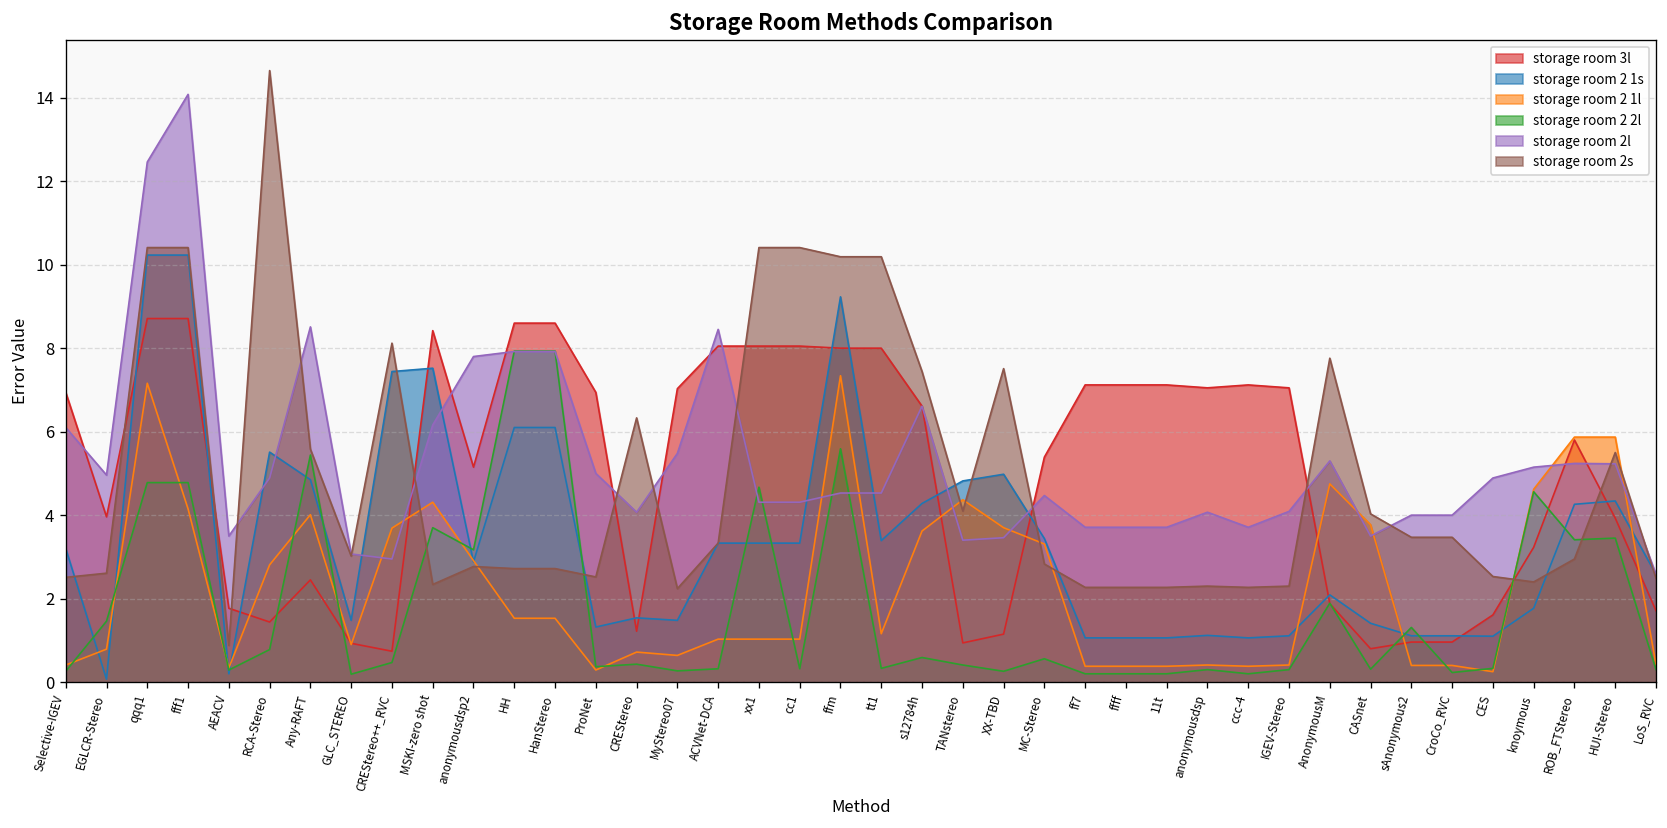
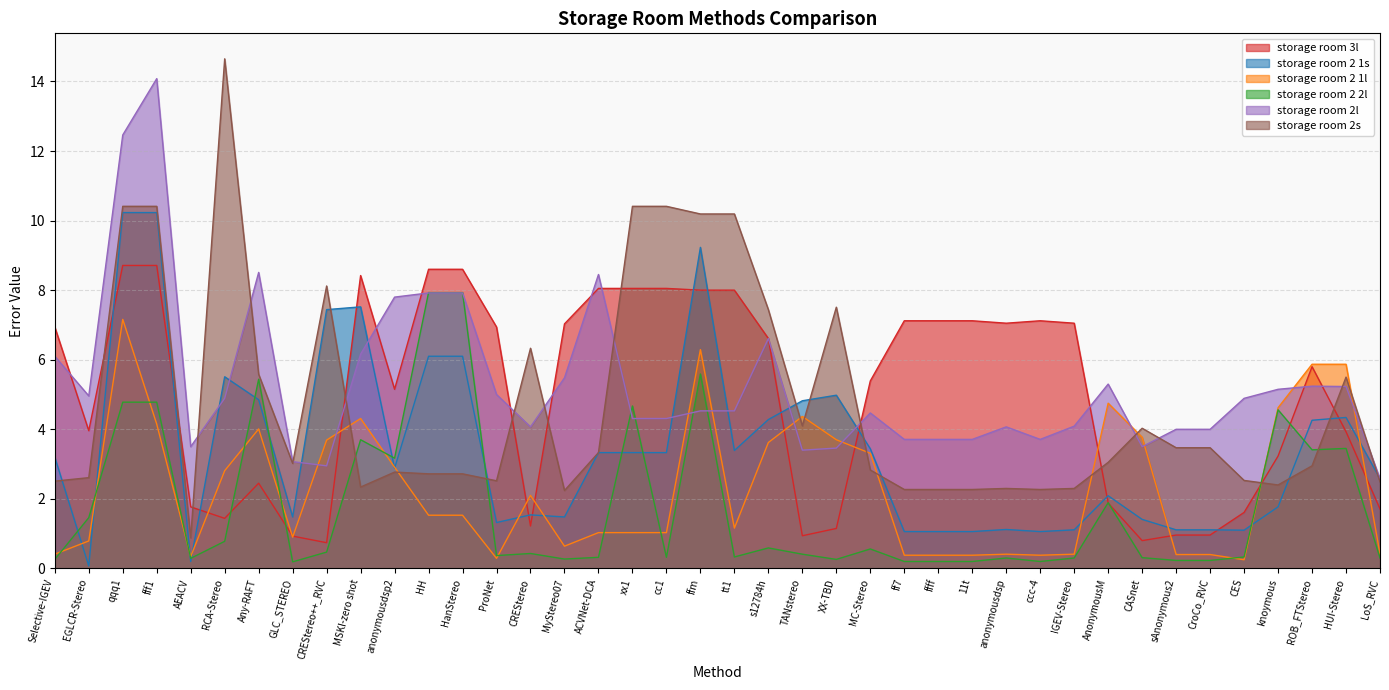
  {
    "storage room 2 1l": {
      "Selective-IGEV": 0.4,
      "EGLCR-Stereo": 0.8,
      "qqq1": 7.2,
      "fff1": 4.2,
      "RCA-Stereo": 2.8,
      "Any-RAFT": 4.0,
      "CREStereo++_RVC": 3.7,
      "MSKI-zero shot": 4.3,
      "HH": 1.5,
      "HanStereo": 1.5,
      "ProNet": 0.3,
-     "CREStereo": 0.7,
+     "CREStereo": 2.1,
      "MyStereo07": 0.6,
      "ACVNet-DCA": 1.0,
      "xx1": 1.0,
      "cc1": 1.0,
-     "ffm": 7.3,
+     "ffm": 6.3,
      "tt1": 1.2,
      "s12784h": 3.6,
      "TANstereo": 4.4,
      "XX-TBD": 3.7,
      "MC-Stereo": 3.3,
      "ff7": 0.4,
      "ffff": 0.4,
      "11t": 0.4,
      "anonymousdsp": 0.4,
      "ccc-4": 0.4,
      "IGEV-Stereo": 0.4,
      "AnonymousM": 4.8,
      "CASnet": 3.8,
      "sAnonymous2": 0.4,
      "CroCo_RVC": 0.4,
      "CES": 0.3,
      "HUI-Stereo": 5.9,
      "LoS_RVC": 0.4
    },
    "storage room 2 2l": {
      "Selective-IGEV": 0.3,
      "EGLCR-Stereo": 1.5,
      "qqq1": 4.8,
      "fff1": 4.8,
      "RCA-Stereo": 0.8,
      "Any-RAFT": 5.4,
      "GLC_STEREO": 0.2,
      "CREStereo++_RVC": 0.5,
      "MSKI-zero shot": 3.7,
      "anonymousdsp2": 3.2,
      "ProNet": 0.4,
      "CREStereo": 0.4,
      "MyStereo07": 0.3,
      "ACVNet-DCA": 0.3,
      "xx1": 4.7,
      "cc1": 0.3,
      "ffm": 5.6,
      "tt1": 0.3,
      "s12784h": 0.6,
      "TANstereo": 0.4,
      "XX-TBD": 0.3,
      "MC-Stereo": 0.6,
      "ff7": 0.2,
      "ffff": 0.2,
      "11t": 0.2,
      "anonymousdsp": 0.3,
      "ccc-4": 0.2,
      "IGEV-Stereo": 0.3,
      "CASnet": 0.3,
-     "sAnonymous2": 1.3,
+     "sAnonymous2": 0.2,
      "CroCo_RVC": 0.2,
      "CES": 0.3,
      "ROB_FTStereo": 3.4,
      "HUI-Stereo": 3.5,
      "LoS_RVC": 0.3
    },
    "storage room 2s": {
      "Selective-IGEV": 2.5,
      "EGLCR-Stereo": 2.6,
      "qqq1": 10.4,
      "fff1": 10.4,
      "AEACV": 0.9,
      "RCA-Stereo": 14.7,
      "Any-RAFT": 5.6,
      "CREStereo++_RVC": 8.1,
      "MSKI-zero shot": 2.3,
      "anonymousdsp2": 2.8,
      "HH": 2.7,
      "HanStereo": 2.7,
      "ProNet": 2.5,
      "CREStereo": 6.3,
      "MyStereo07": 2.2,
      "xx1": 10.4,
      "cc1": 10.4,
      "ffm": 10.2,
      "tt1": 10.2,
      "s12784h": 7.4,
      "TANstereo": 4.1,
      "XX-TBD": 7.5,
      "MC-Stereo": 2.8,
      "ff7": 2.3,
      "ffff": 2.3,
      "11t": 2.3,
      "anonymousdsp": 2.3,
      "ccc-4": 2.3,
      "IGEV-Stereo": 2.3,
-     "AnonymousM": 7.8,
+     "AnonymousM": 3.1,
      "CASnet": 4.0,
      "sAnonymous2": 3.5,
      "CroCo_RVC": 3.5,
      "CES": 2.5,
      "knoymous": 2.4,
      "ROB_FTStereo": 3.0,
      "HUI-Stereo": 5.5,
      "LoS_RVC": 2.5
    }
  }
